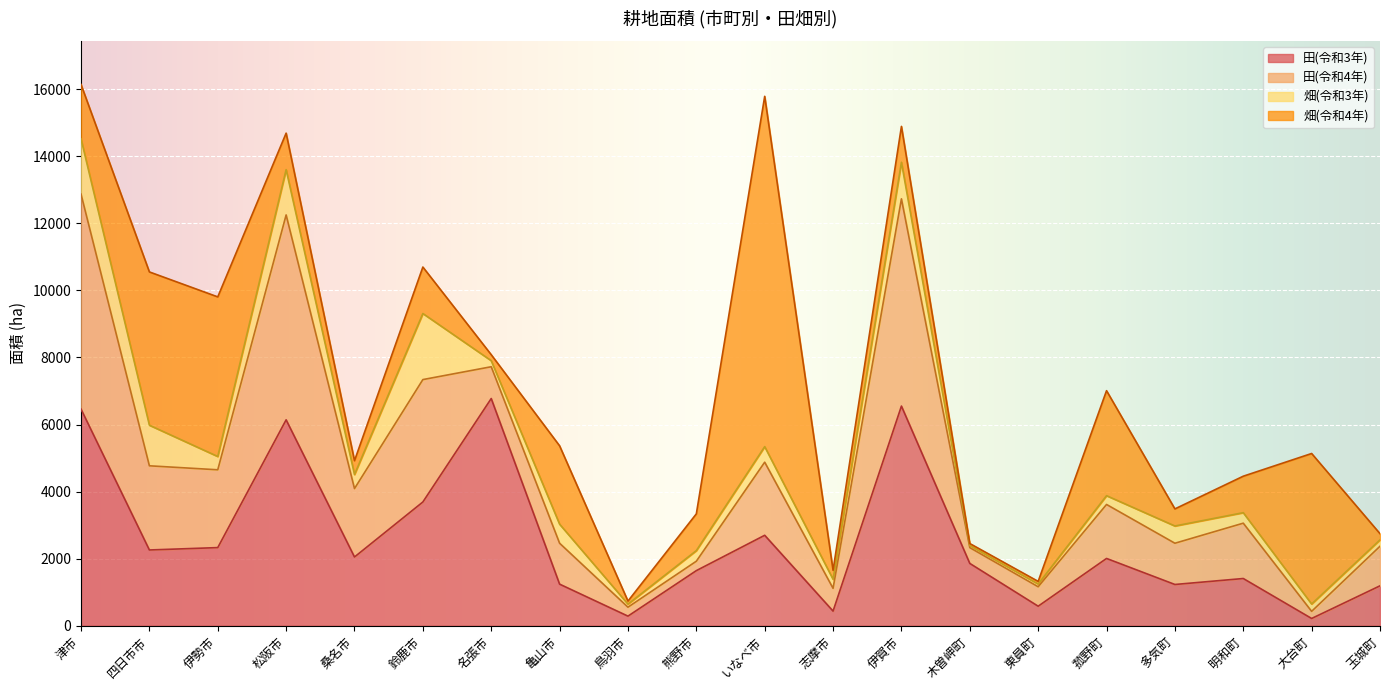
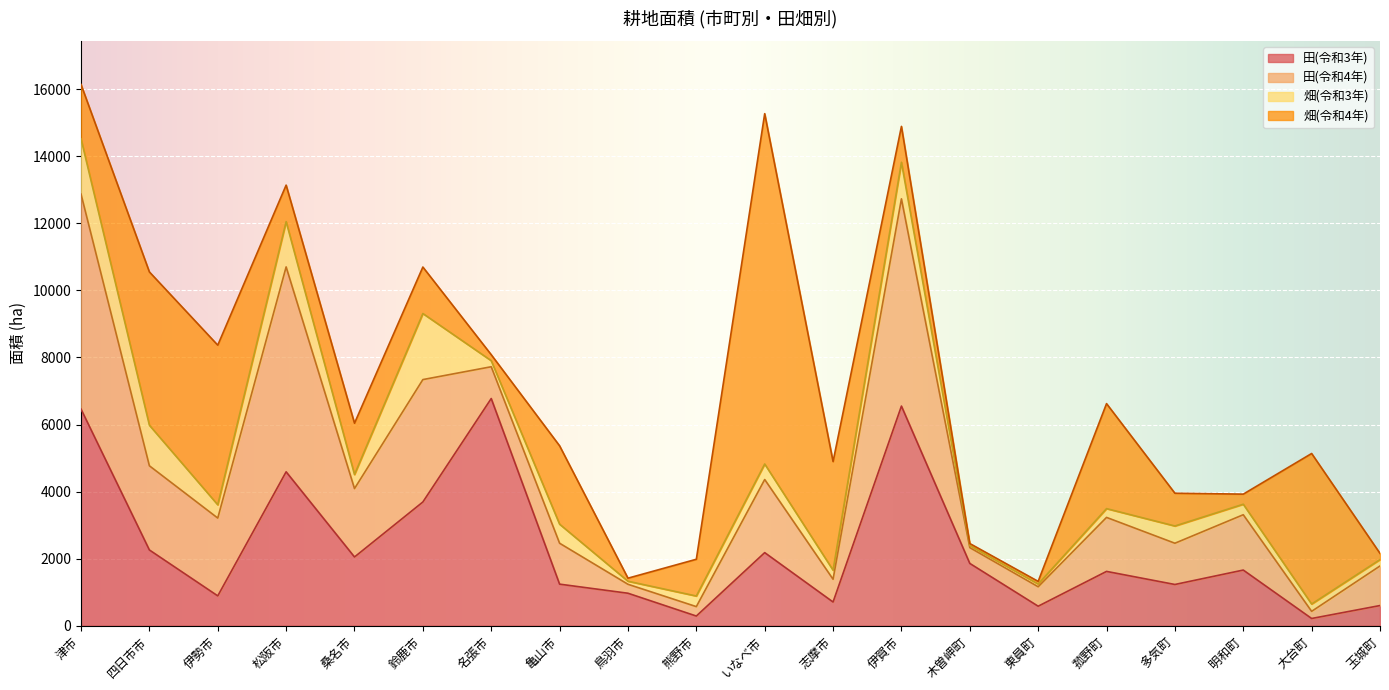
  {
    "田(令和3年)": {
      "津市": 6500,
      "四日市市": 2300,
-     "伊勢市": 2300,
-     "松阪市": 6100,
+     "伊勢市": 900,
+     "松阪市": 4600,
      "桑名市": 2100,
      "鈴鹿市": 3700,
      "名張市": 6800,
      "亀山市": 1200,
-     "鳥羽市": 300,
-     "熊野市": 1600,
-     "いなべ市": 2700,
-     "志摩市": 400,
+     "鳥羽市": 1000,
+     "熊野市": 300,
+     "いなべ市": 2200,
+     "志摩市": 700,
      "伊賀市": 6600,
      "木曽岬町": 1900,
      "東員町": 600,
-     "菰野町": 2000,
+     "菰野町": 1600,
      "多気町": 1200,
-     "明和町": 1400,
+     "明和町": 1700,
      "大台町": 200,
-     "玉城町": 1200
+     "玉城町": 600
    },
    "畑(令和4年)": {
      "津市": 1600,
      "四日市市": 4600,
      "伊勢市": 4800,
      "松阪市": 1100,
-     "桑名市": 400,
+     "桑名市": 1500,
      "鈴鹿市": 1400,
      "名張市": 200,
      "亀山市": 2300,
      "鳥羽市": 100,
      "熊野市": 1100,
      "いなべ市": 10400,
-     "志摩市": 300,
+     "志摩市": 3200,
      "伊賀市": 1100,
      "東員町": 100,
      "菰野町": 3100,
-     "多気町": 500,
-     "明和町": 1100,
+     "多気町": 1000,
+     "明和町": 300,
      "大台町": 4500,
      "玉城町": 200
    }
  }
